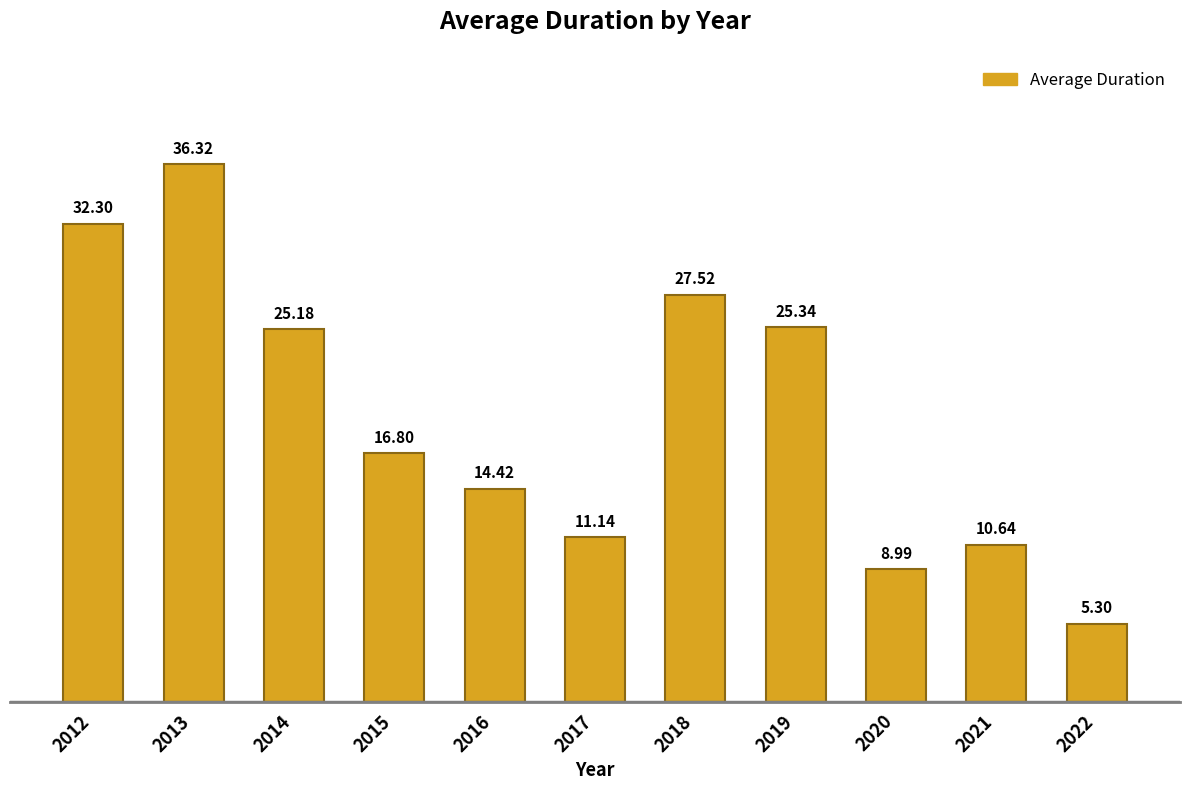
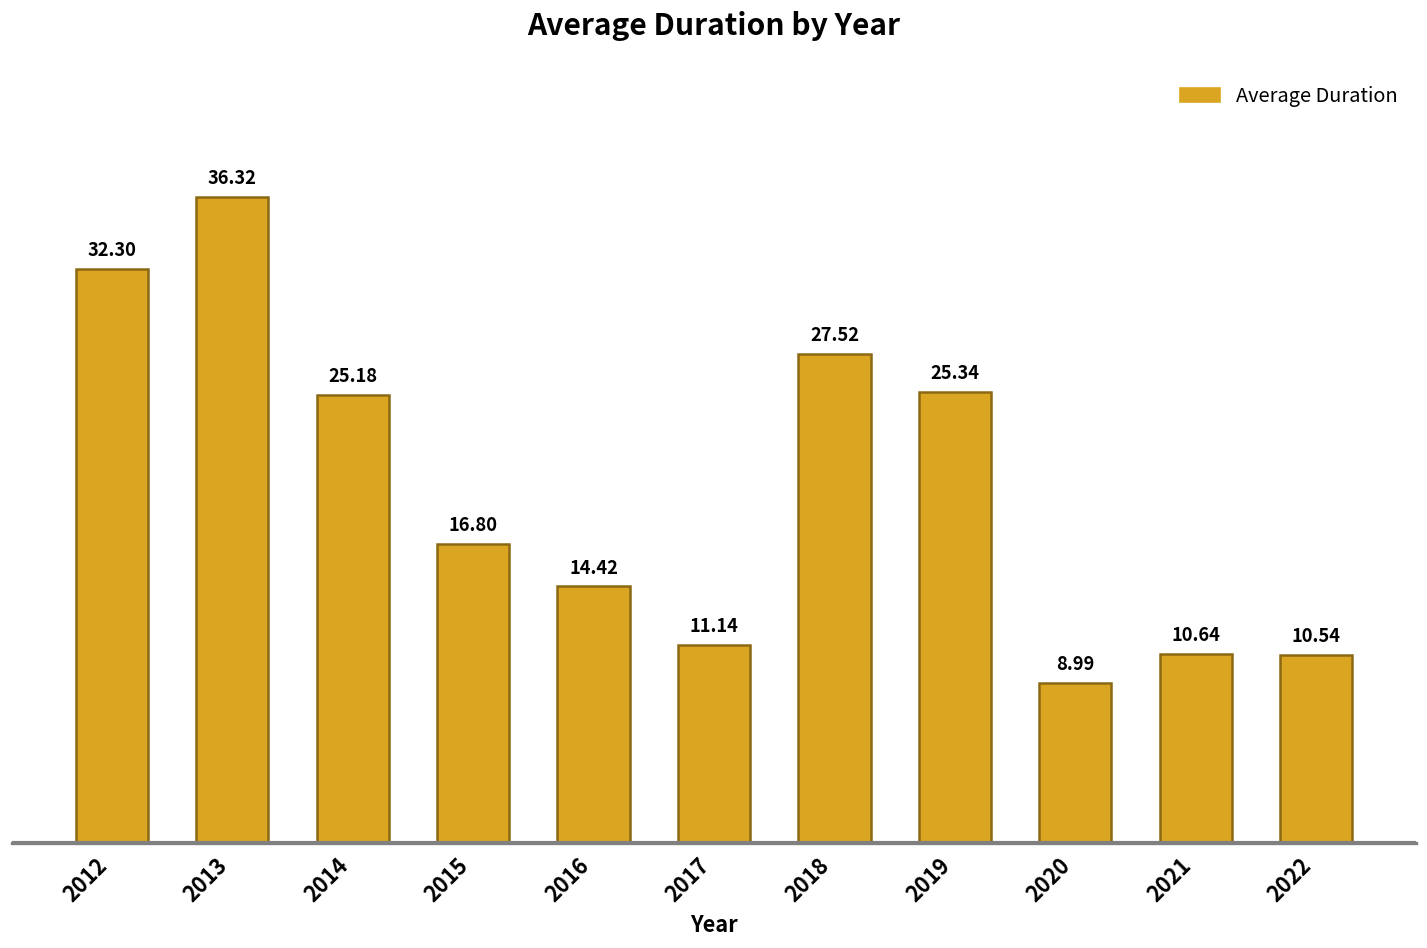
  {
    "2012": 32.30,
    "2013": 36.32,
    "2014": 25.18,
    "2015": 16.80,
    "2016": 14.42,
    "2017": 11.14,
    "2018": 27.52,
    "2019": 25.34,
    "2020": 8.99,
    "2021": 10.64,
-   "2022": 5.30
+   "2022": 10.54
  }
